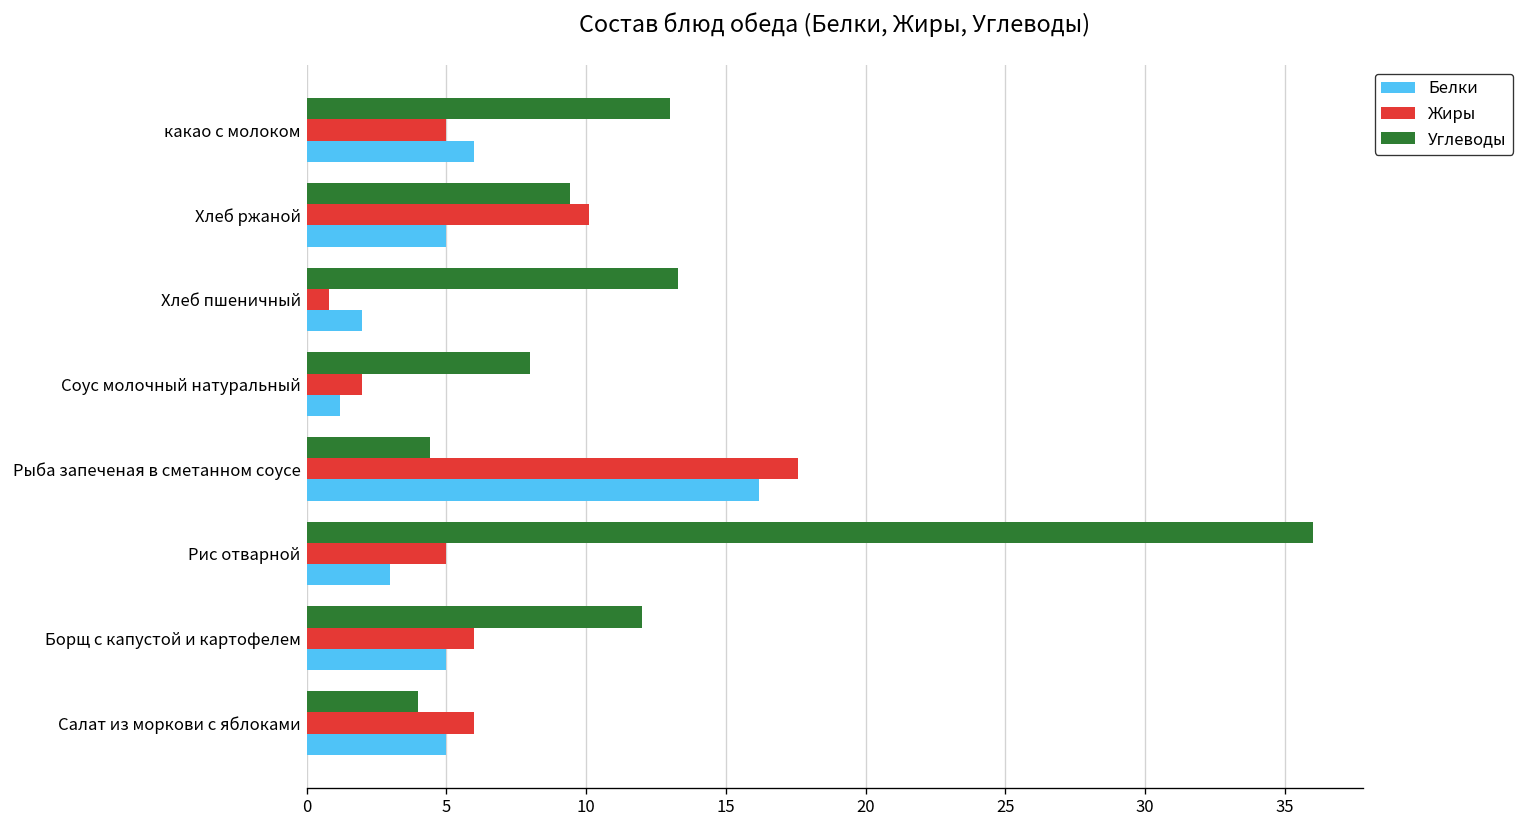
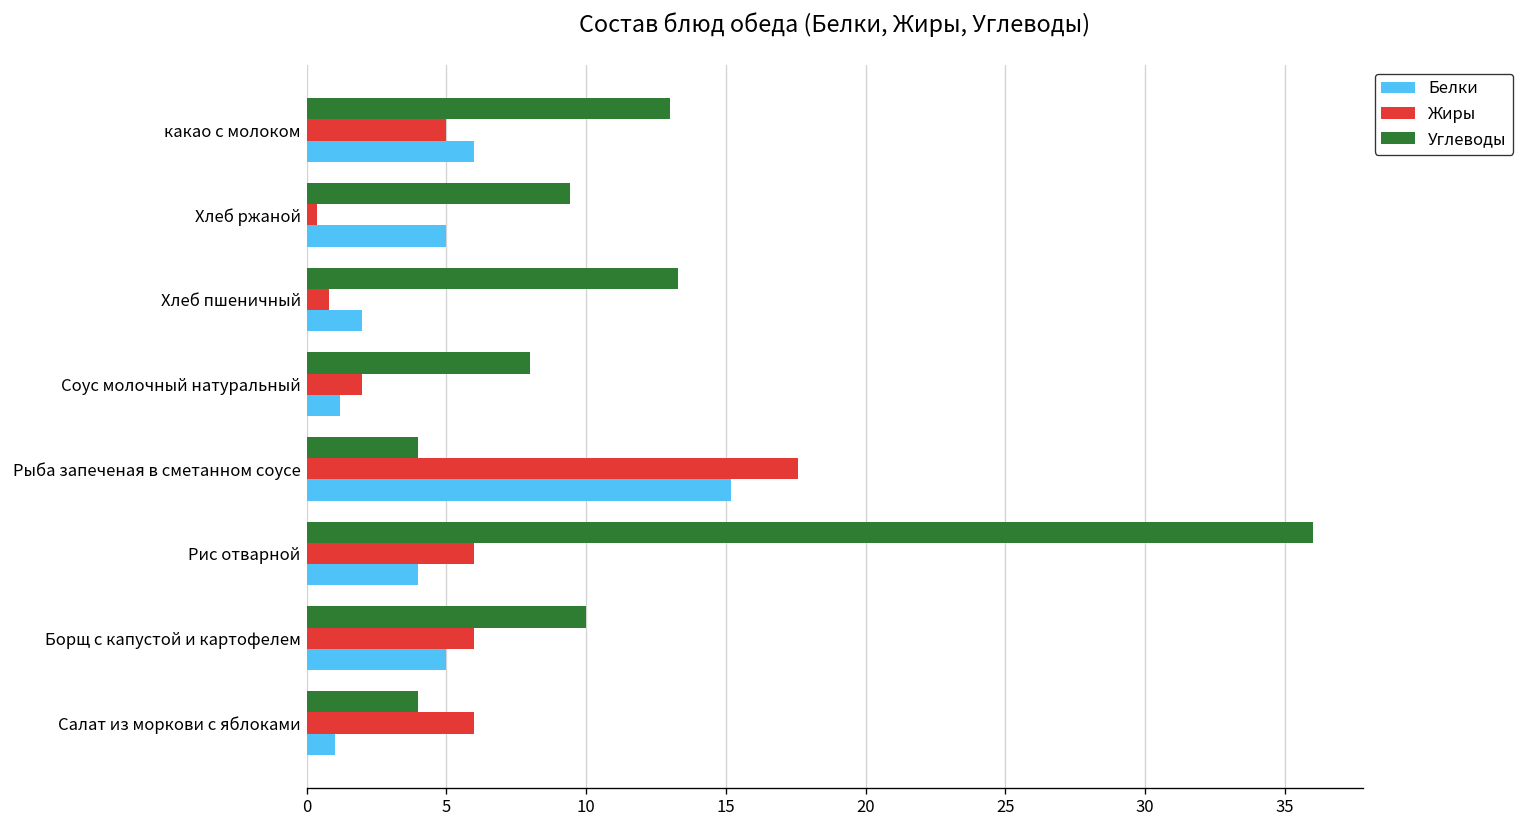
  {
    "Белки": {
      "какао с молоком": 6.0,
      "Хлеб ржаной": 5.0,
      "Хлеб пшеничный": 2.0,
      "Соус молочный натуральный": 1.2,
-     "Рыба запеченая в сметанном соусе": 16.2,
-     "Рис отварной": 3,
+     "Рыба запеченая в сметанном соусе": 15.2,
+     "Рис отварной": 4,
      "Борщ с капустой и картофелем": 5.0,
-     "Салат из моркови с яблоками": 5
+     "Салат из моркови с яблоками": 1
    },
    "Жиры": {
      "какао с молоком": 5.0,
-     "Хлеб ржаной": 10.1,
+     "Хлеб ржаной": 0.4,
      "Хлеб пшеничный": 0.8,
      "Соус молочный натуральный": 2.0,
      "Рыба запеченая в сметанном соусе": 17.6,
-     "Рис отварной": 5,
+     "Рис отварной": 6,
      "Борщ с капустой и картофелем": 6.0,
      "Салат из моркови с яблоками": 6.0
    },
    "Углеводы": {
      "какао с молоком": 13.0,
      "Хлеб ржаной": 9.4,
      "Хлеб пшеничный": 13.3,
      "Соус молочный натуральный": 8.0,
-     "Рыба запеченая в сметанном соусе": 4.4,
+     "Рыба запеченая в сметанном соусе": 4.0,
      "Рис отварной": 36.0,
-     "Борщ с капустой и картофелем": 12,
+     "Борщ с капустой и картофелем": 10,
      "Салат из моркови с яблоками": 4.0
    }
  }
